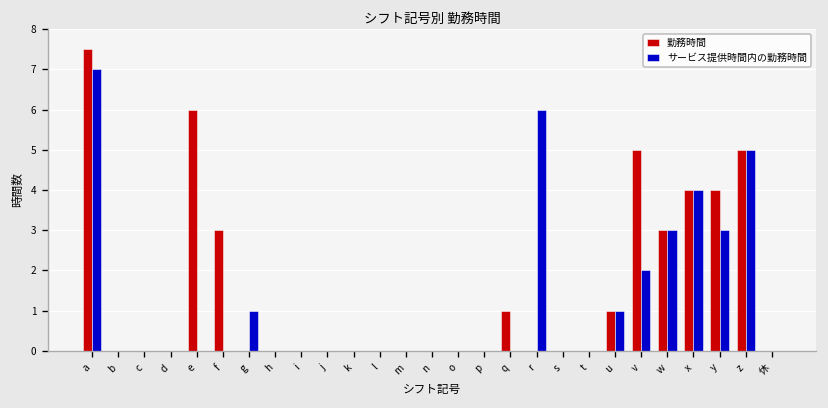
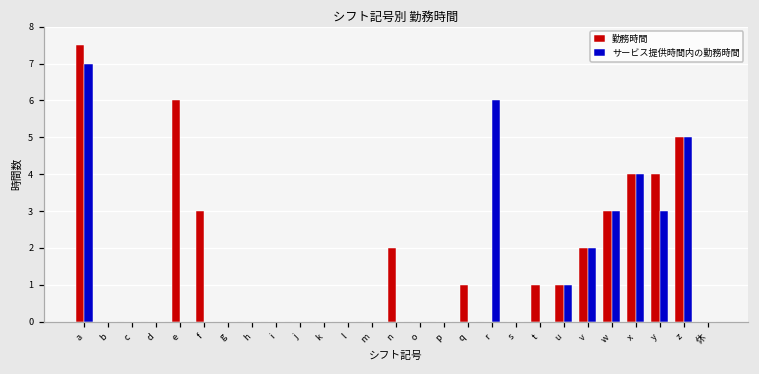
  {
    "勤務時間": {
      "a": 7.5,
      "b": 0,
      "c": 0,
      "d": 0,
      "e": 6,
      "f": 3,
      "g": 0,
      "h": 0,
      "i": 0,
      "j": 0,
      "k": 0,
      "l": 0,
      "m": 0,
-     "n": 0,
+     "n": 2,
      "o": 0,
      "p": 0,
      "q": 1,
      "r": 0,
      "s": 0,
-     "t": 0,
+     "t": 1,
      "u": 1,
-     "v": 5,
+     "v": 2,
      "w": 3,
      "x": 4,
      "y": 4,
      "z": 5,
      "休": 0
    },
    "サービス提供時間内の勤務時間": {
      "a": 7,
      "b": 0,
      "c": 0,
      "d": 0,
      "e": 0,
      "f": 0,
-     "g": 1,
+     "g": 0,
      "h": 0,
      "i": 0,
      "j": 0,
      "k": 0,
      "l": 0,
      "m": 0,
      "n": 0,
      "o": 0,
      "p": 0,
      "q": 0,
      "r": 6,
      "s": 0,
      "t": 0,
      "u": 1,
      "v": 2,
      "w": 3,
      "x": 4,
      "y": 3,
      "z": 5,
      "休": 0
    }
  }
